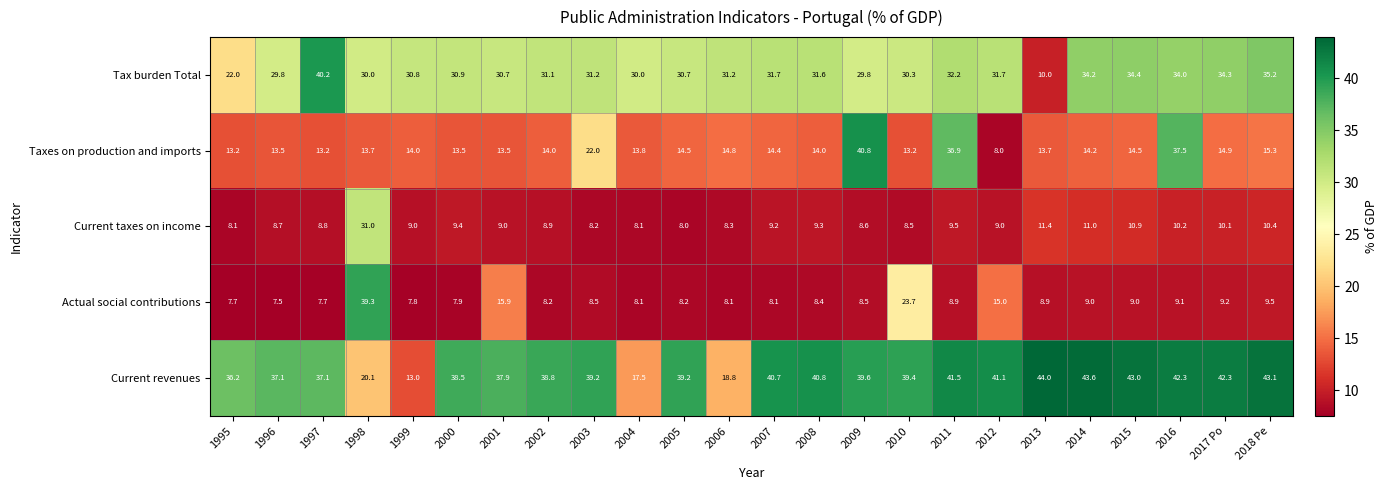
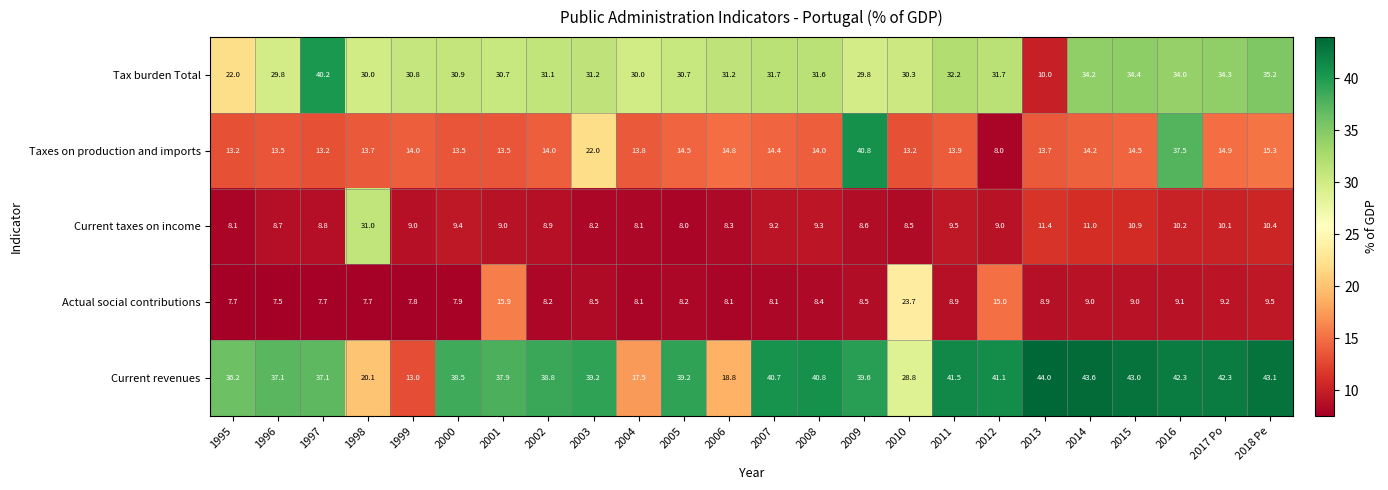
  {
    "Tax burden Total": {
      "1995": 22.0,
      "1996": 29.8,
      "1997": 40.2,
      "1998": 30.0,
      "1999": 30.8,
      "2000": 30.9,
      "2001": 30.7,
      "2002": 31.1,
      "2003": 31.2,
      "2004": 30.0,
      "2005": 30.7,
      "2006": 31.2,
      "2007": 31.7,
      "2008": 31.6,
      "2009": 29.8,
      "2010": 30.3,
      "2011": 32.2,
      "2012": 31.7,
      "2013": 10.0,
      "2014": 34.2,
      "2015": 34.4,
      "2016": 34.0,
      "2017 Po": 34.3,
      "2018 Pe": 35.2
    },
    "Taxes on production and imports": {
      "1995": 13.2,
      "1996": 13.5,
      "1997": 13.2,
      "1998": 13.7,
      "1999": 14.0,
      "2000": 13.5,
      "2001": 13.5,
      "2002": 14.0,
      "2003": 22.0,
      "2004": 13.8,
      "2005": 14.5,
      "2006": 14.8,
      "2007": 14.4,
      "2008": 14.0,
      "2009": 40.8,
      "2010": 13.2,
-     "2011": 36.9,
+     "2011": 13.9,
      "2012": 8.0,
      "2013": 13.7,
      "2014": 14.2,
      "2015": 14.5,
      "2016": 37.5,
      "2017 Po": 14.9,
      "2018 Pe": 15.3
    },
    "Current taxes on income": {
      "1995": 8.1,
      "1996": 8.7,
      "1997": 8.8,
      "1998": 31.0,
      "1999": 9.0,
      "2000": 9.4,
      "2001": 9.0,
      "2002": 8.9,
      "2003": 8.2,
      "2004": 8.1,
      "2005": 8.0,
      "2006": 8.3,
      "2007": 9.2,
      "2008": 9.3,
      "2009": 8.6,
      "2010": 8.5,
      "2011": 9.5,
      "2012": 9.0,
      "2013": 11.4,
      "2014": 11.0,
      "2015": 10.9,
      "2016": 10.2,
      "2017 Po": 10.1,
      "2018 Pe": 10.4
    },
    "Actual social contributions": {
      "1995": 7.7,
      "1996": 7.5,
      "1997": 7.7,
-     "1998": 39.3,
+     "1998": 7.7,
      "1999": 7.8,
      "2000": 7.9,
      "2001": 15.9,
      "2002": 8.2,
      "2003": 8.5,
      "2004": 8.1,
      "2005": 8.2,
      "2006": 8.1,
      "2007": 8.1,
      "2008": 8.4,
      "2009": 8.5,
      "2010": 23.7,
      "2011": 8.9,
      "2012": 15.0,
      "2013": 8.9,
      "2014": 9.0,
      "2015": 9.0,
      "2016": 9.1,
      "2017 Po": 9.2,
      "2018 Pe": 9.5
    },
    "Current revenues": {
      "1995": 36.2,
      "1996": 37.1,
      "1997": 37.1,
      "1998": 20.1,
      "1999": 13.0,
      "2000": 38.5,
      "2001": 37.9,
      "2002": 38.8,
      "2003": 39.2,
      "2004": 17.5,
      "2005": 39.2,
      "2006": 18.8,
      "2007": 40.7,
      "2008": 40.8,
      "2009": 39.6,
-     "2010": 39.4,
+     "2010": 28.8,
      "2011": 41.5,
      "2012": 41.1,
      "2013": 44.0,
      "2014": 43.6,
      "2015": 43.0,
      "2016": 42.3,
      "2017 Po": 42.3,
      "2018 Pe": 43.1
    }
  }
